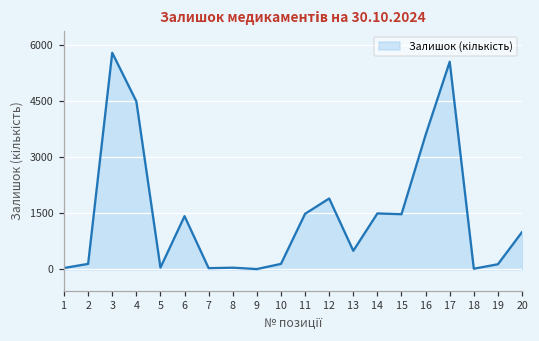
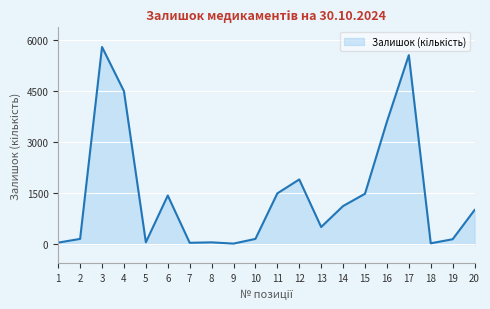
  {
    "1": 0,
    "2": 200,
    "3": 5800,
    "4": 4500,
    "5": 100,
    "6": 1400,
    "7": 0,
    "8": 0,
    "9": 0,
    "10": 200,
    "11": 1500,
    "12": 1900,
    "13": 500,
-   "14": 1500,
+   "14": 1100,
    "15": 1500,
    "16": 3600,
    "17": 5600,
    "18": 0,
    "19": 100,
    "20": 1000
  }
